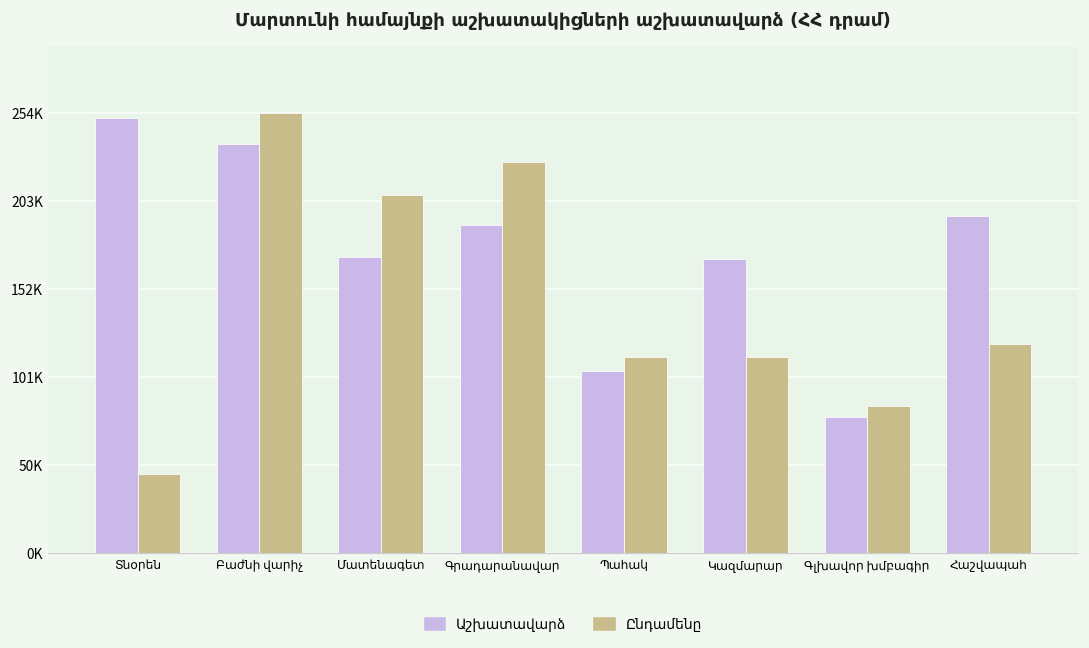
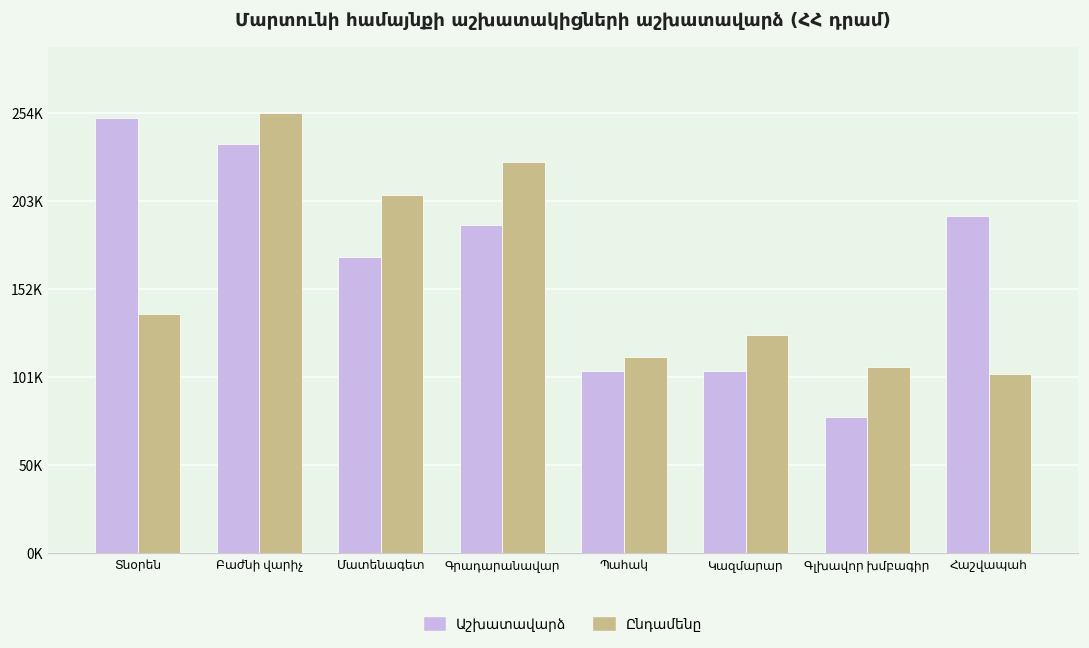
  {
    "Աշխատավարձ": {
      "Տնօրեն": 252000,
      "Բաժնի վարիչ": 236000,
      "Մատենագետ": 171000,
      "Գրադարանավար": 190000,
      "Պահակ": 105000,
-     "Կազմարար": 170000,
+     "Կազմարար": 105000,
      "Գլխավոր խմբագիր": 79000,
      "Հաշվապահ": 195000
    },
    "Ընդամենը": {
-     "Տնօրեն": 46000,
+     "Տնօրեն": 138000,
      "Բաժնի վարիչ": 254000,
      "Մատենագետ": 207000,
      "Գրադարանավար": 226000,
      "Պահակ": 113000,
-     "Կազմարար": 113000,
-     "Գլխավոր խմբագիր": 85000,
-     "Հաշվապահ": 121000
+     "Կազմարար": 126000,
+     "Գլխավոր խմբագիր": 107000,
+     "Հաշվապահ": 104000
    }
  }
